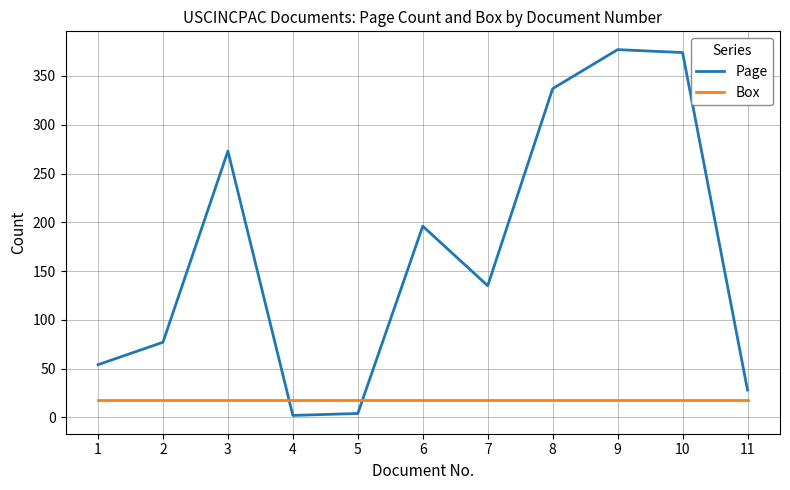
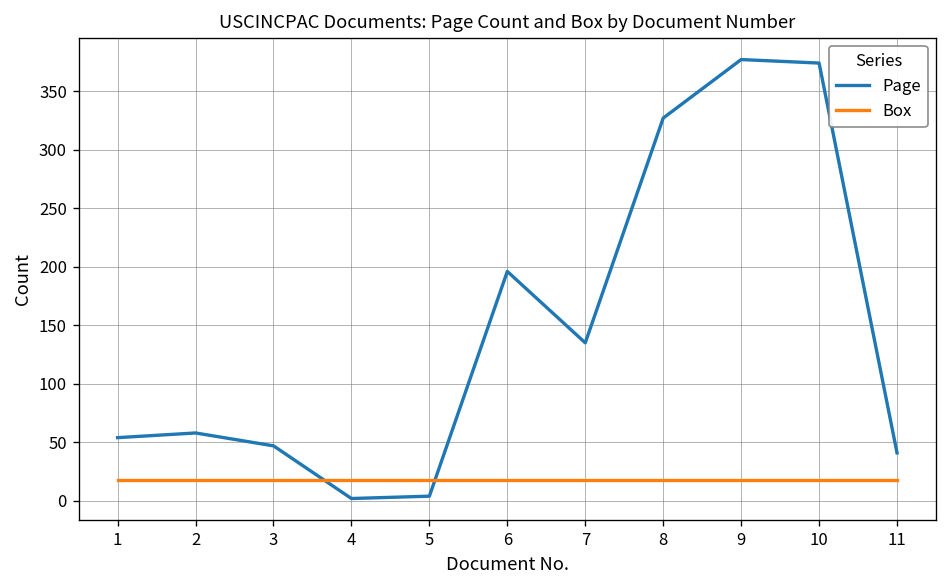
  {
    "Page": {
      "1": 50,
-     "2": 80,
-     "3": 270,
+     "2": 60,
+     "3": 50,
      "4": 0,
      "5": 0,
      "6": 200,
      "7": 140,
-     "8": 340,
+     "8": 330,
      "9": 380,
      "10": 370,
-     "11": 30
+     "11": 40
    },
    "Box": {
      "1": 20,
      "2": 20,
      "3": 20,
      "4": 20,
      "5": 20,
      "6": 20,
      "7": 20,
      "8": 20,
      "9": 20,
      "10": 20,
      "11": 20
    }
  }
